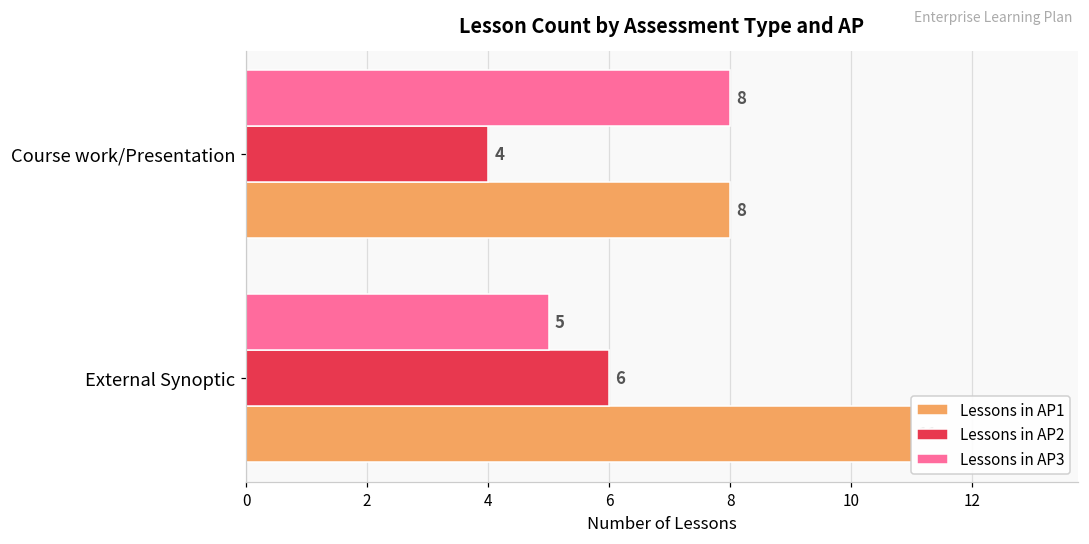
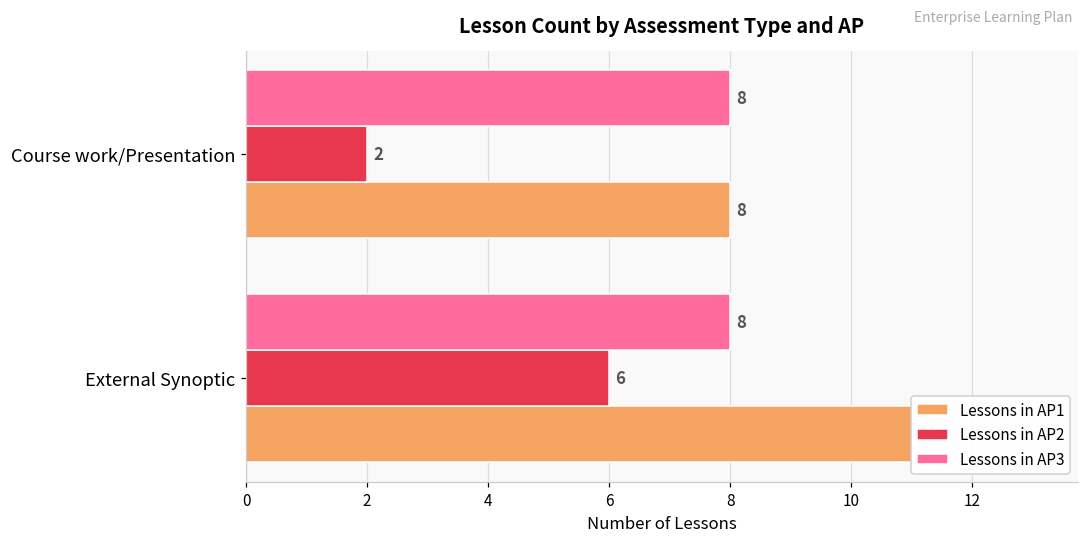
  {
    "Lessons in AP1": {
      "Course work/Presentation": 8
    },
    "Lessons in AP2": {
-     "Course work/Presentation": 4,
+     "Course work/Presentation": 2,
      "External Synoptic": 6
    },
    "Lessons in AP3": {
      "Course work/Presentation": 8,
-     "External Synoptic": 5
+     "External Synoptic": 8
    }
  }
